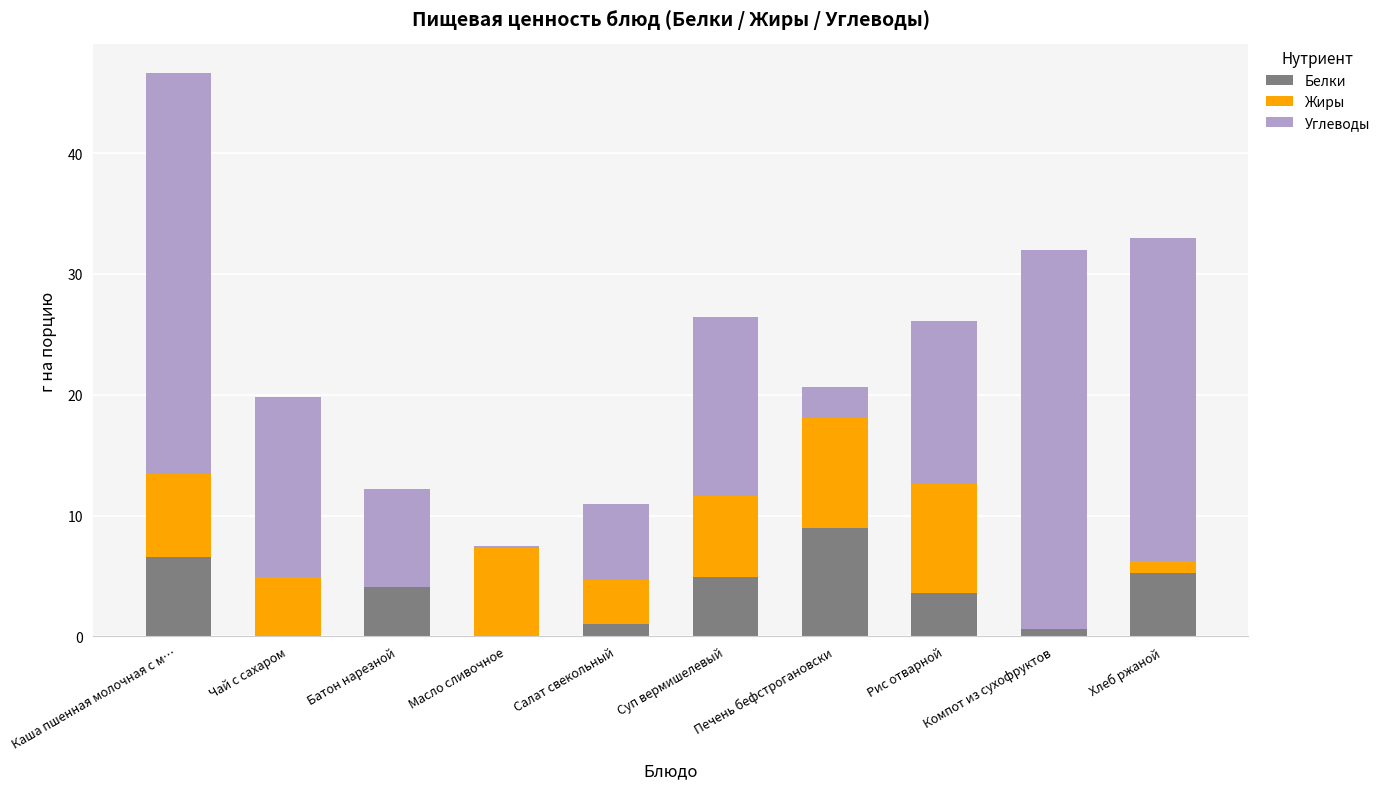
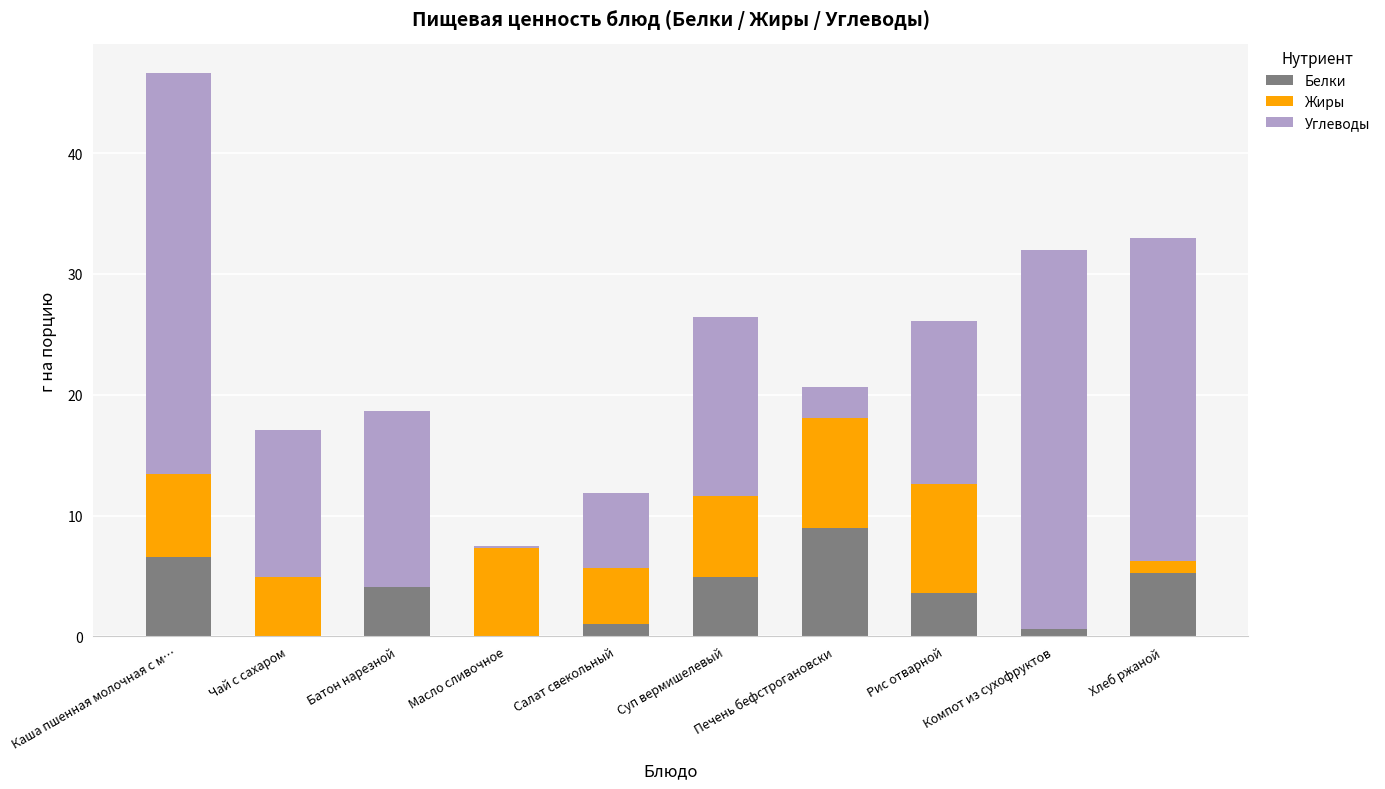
  {
    "Белки": {
      "Каша пшенная молочная с м…": 6.6,
      "Батон нарезной": 4.1,
      "Салат свекольный": 1.1,
      "Суп вермишелевый": 4.9,
      "Печень бефстрогановски": 9.0,
      "Рис отварной": 3.6,
      "Компот из сухофруктов": 0.6,
      "Хлеб ржаной": 5.3
    },
    "Жиры": {
      "Каша пшенная молочная с м…": 6.9,
      "Чай с сахаром": 4.9,
      "Масло сливочное": 7.2,
-     "Салат свекольный": 3.6,
+     "Салат свекольный": 4.6,
      "Суп вермишелевый": 6.7,
      "Печень бефстрогановски": 9.1,
      "Рис отварной": 9.0,
      "Хлеб ржаной": 1.0
    },
    "Углеводы": {
      "Каша пшенная молочная с м…": 33.2,
-     "Чай с сахаром": 14.9,
-     "Батон нарезной": 8.1,
+     "Чай с сахаром": 12.1,
+     "Батон нарезной": 14.5,
      "Салат свекольный": 6.3,
      "Суп вермишелевый": 14.8,
      "Печень бефстрогановски": 2.6,
      "Рис отварной": 13.5,
      "Компот из сухофруктов": 31.4,
      "Хлеб ржаной": 26.7
    }
  }
